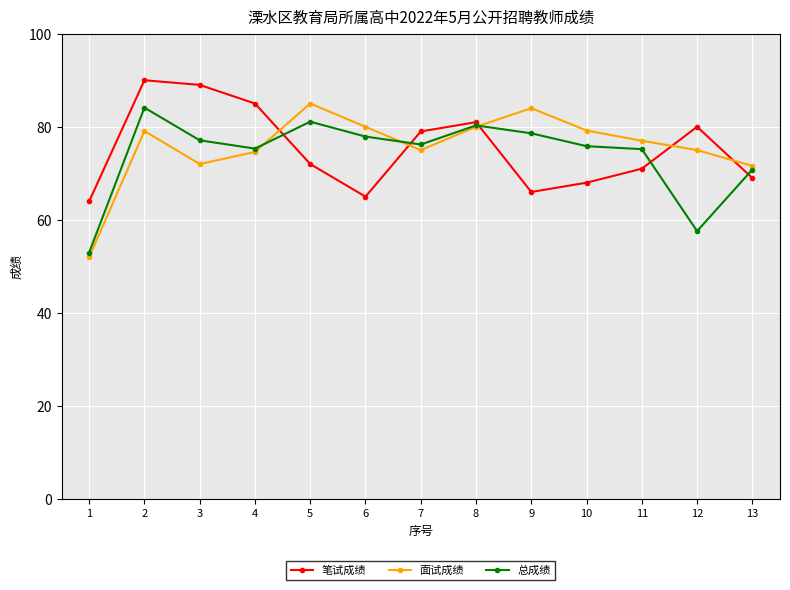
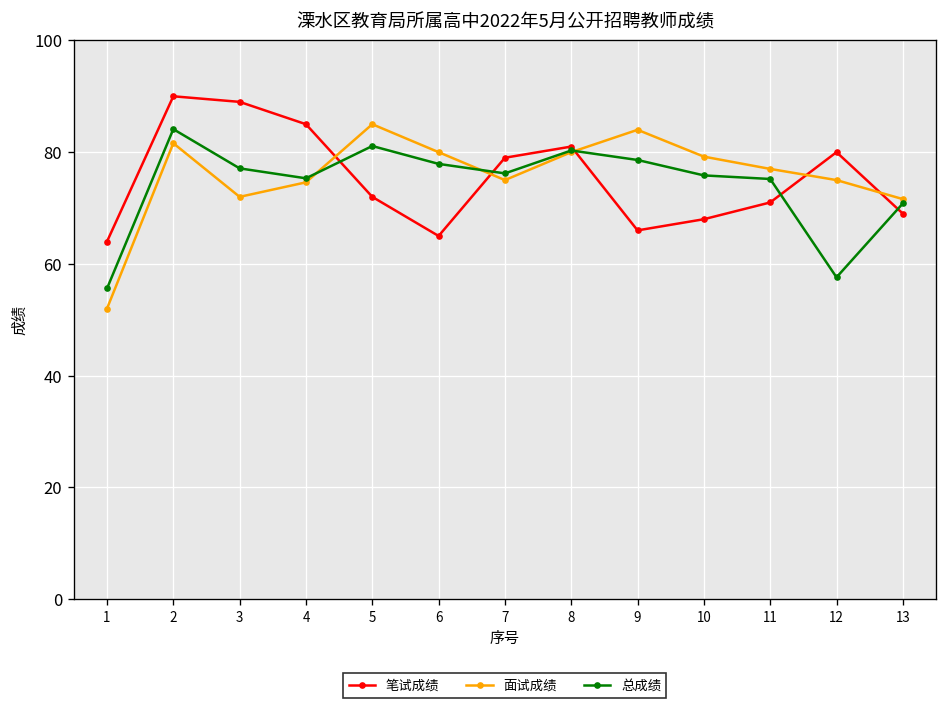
  {
    "笔试成绩": {
      "1": 64,
      "2": 90,
      "3": 89,
      "4": 85,
      "5": 72,
      "6": 65,
      "7": 79,
      "8": 81,
      "9": 66,
      "10": 68,
      "11": 71,
      "12": 80,
      "13": 69
    },
    "面试成绩": {
      "1": 52,
-     "2": 79,
+     "2": 82,
      "3": 72,
      "4": 75,
      "5": 85,
      "6": 80,
      "7": 75,
      "9": 84,
      "10": 79,
      "11": 77,
      "12": 75,
      "13": 72
    },
    "总成绩": {
-     "1": 53,
+     "1": 56,
      "2": 84,
      "3": 77,
      "4": 75,
      "5": 81,
      "6": 78,
      "7": 76,
      "9": 79,
      "10": 76,
      "11": 75,
      "12": 58,
      "13": 71
    }
  }
